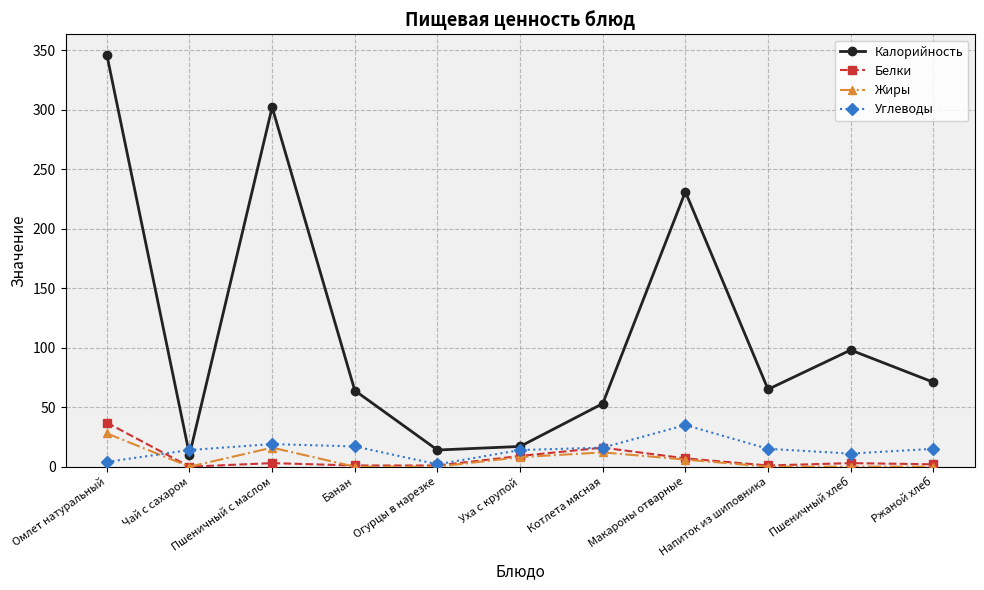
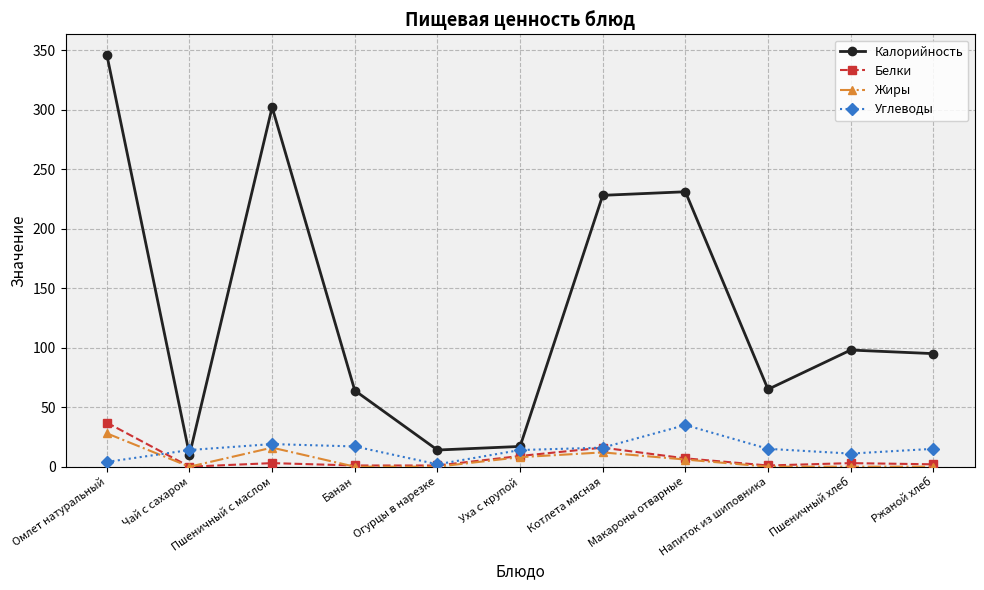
  {
    "Калорийность": {
      "Омлет натуральный": 346,
      "Чай с сахаром": 10,
      "Пшеничный с маслом": 302,
      "Банан": 64,
      "Огурцы в нарезке": 14,
      "Уха с крупой": 17,
-     "Котлета мясная": 53,
+     "Котлета мясная": 228,
      "Макароны отварные": 231,
      "Напиток из шиповника": 65,
      "Пшеничный хлеб": 98,
-     "Ржаной хлеб": 71
+     "Ржаной хлеб": 95
    },
    "Белки": {
      "Омлет натуральный": 37,
      "Пшеничный с маслом": 3,
      "Пшеничный хлеб": 3
    },
    "Жиры": {
      "Омлет натуральный": 28,
      "Пшеничный с маслом": 16,
      "Котлета мясная": 12,
      "Пшеничный хлеб": 0
    },
    "Углеводы": {
      "Омлет натуральный": 4,
      "Чай с сахаром": 14,
      "Пшеничный с маслом": 19,
      "Банан": 17,
      "Уха с крупой": 14,
      "Макароны отварные": 35,
      "Напиток из шиповника": 15,
      "Пшеничный хлеб": 11,
      "Ржаной хлеб": 15
    }
  }
